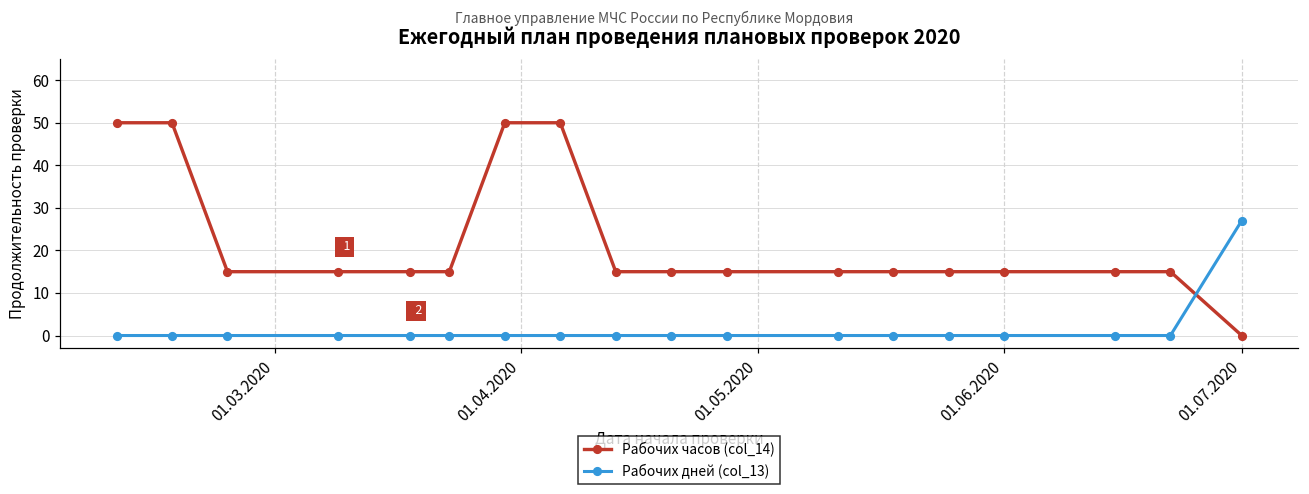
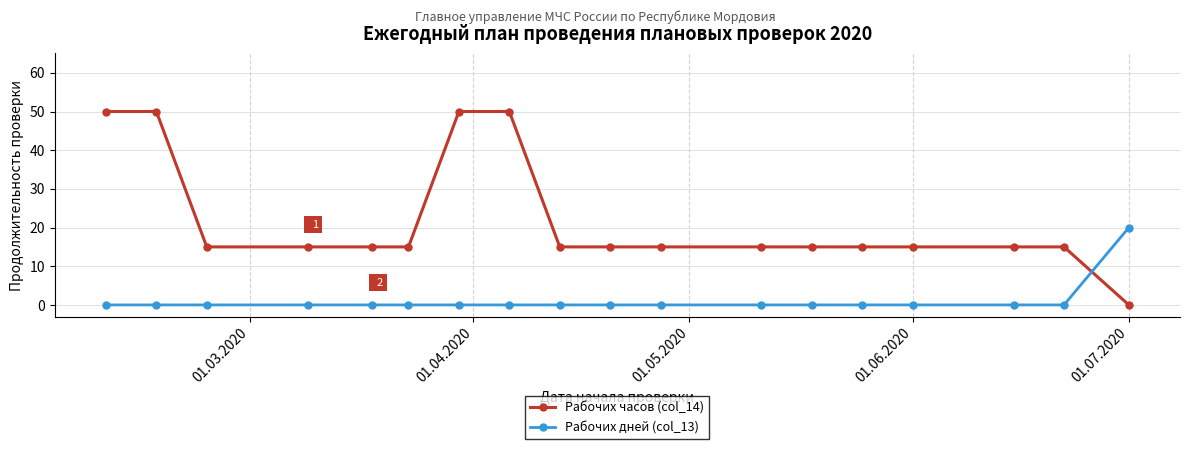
  {
    "Рабочих часов (col_14)": {
      "01.06.2020": 15,
      "01.07.2020": 0
    },
    "Рабочих дней (col_13)": {
      "01.06.2020": 0,
-     "01.07.2020": 27
+     "01.07.2020": 20
    }
  }
